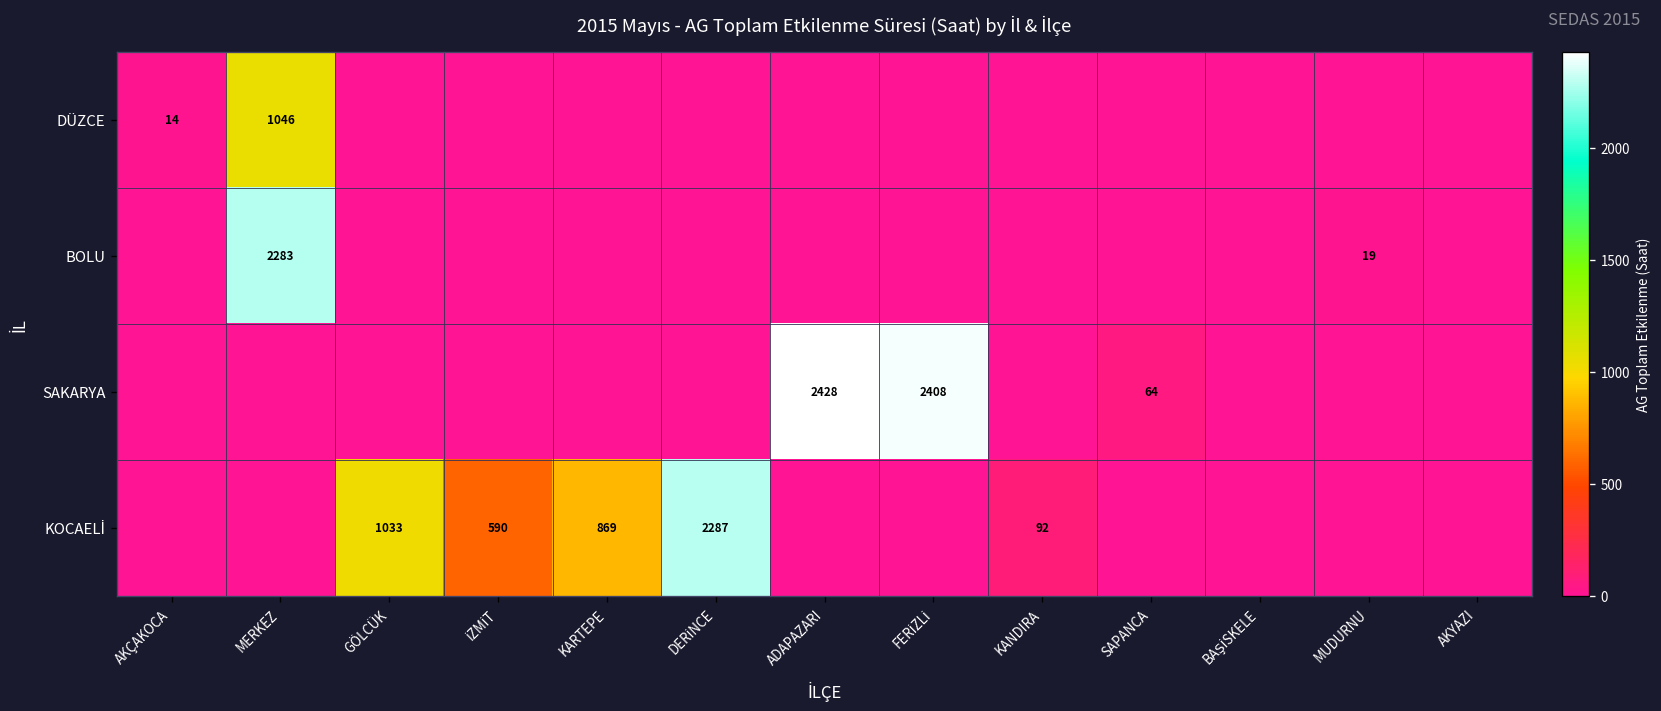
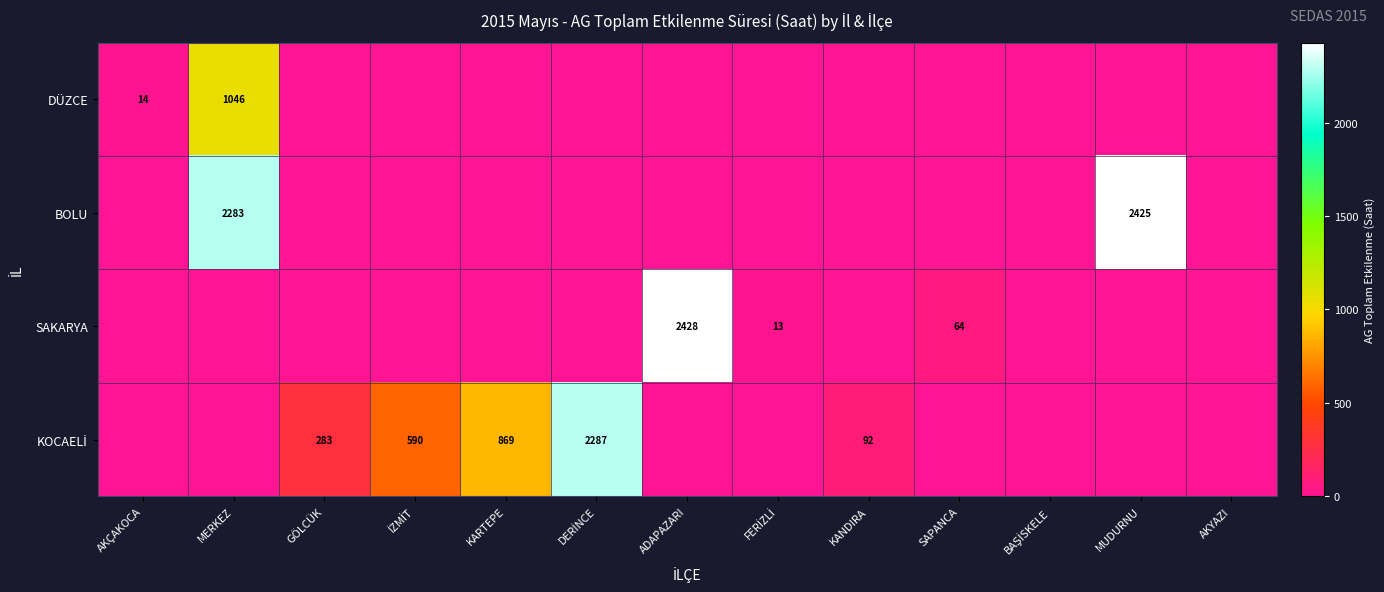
  {
    "DÜZCE": {
      "AKÇAKOCA": 14,
      "MERKEZ": 1046
    },
    "BOLU": {
      "MERKEZ": 2283,
-     "MUDURNU": 19
+     "MUDURNU": 2425
    },
    "SAKARYA": {
      "ADAPAZARI": 2428,
-     "FERİZLİ": 2408,
+     "FERİZLİ": 13,
      "SAPANCA": 64
    },
    "KOCAELİ": {
-     "GÖLCÜK": 1033,
+     "GÖLCÜK": 283,
      "İZMİT": 590,
      "KARTEPE": 869,
      "DERİNCE": 2287,
      "KANDIRA": 92
    }
  }
